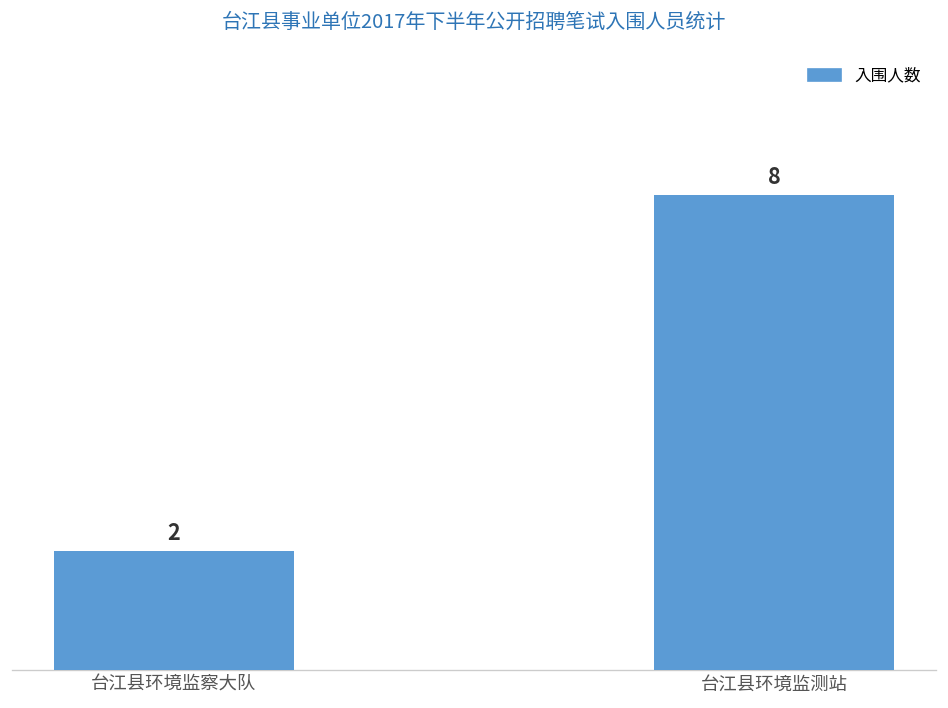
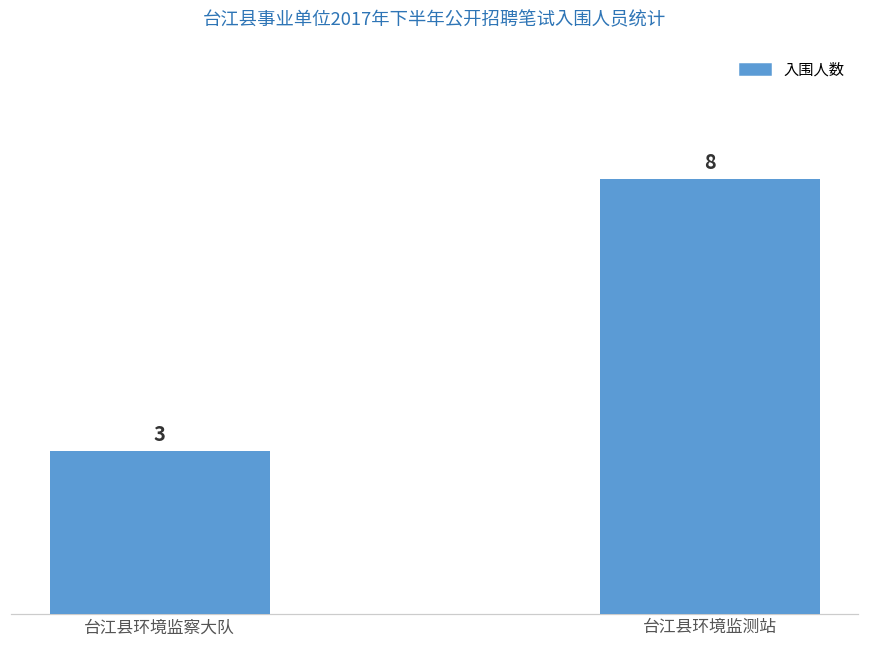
  {
-   "台江县环境监察大队": 2,
+   "台江县环境监察大队": 3,
    "台江县环境监测站": 8
  }
